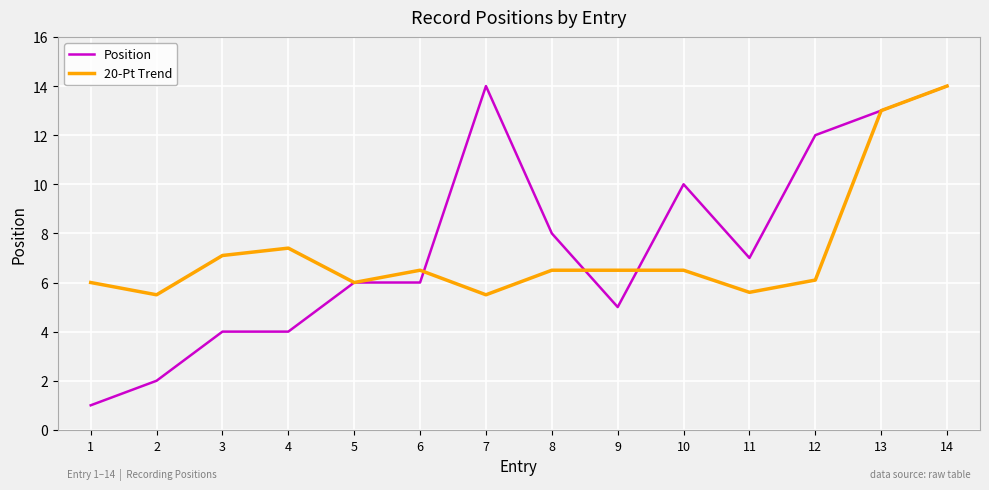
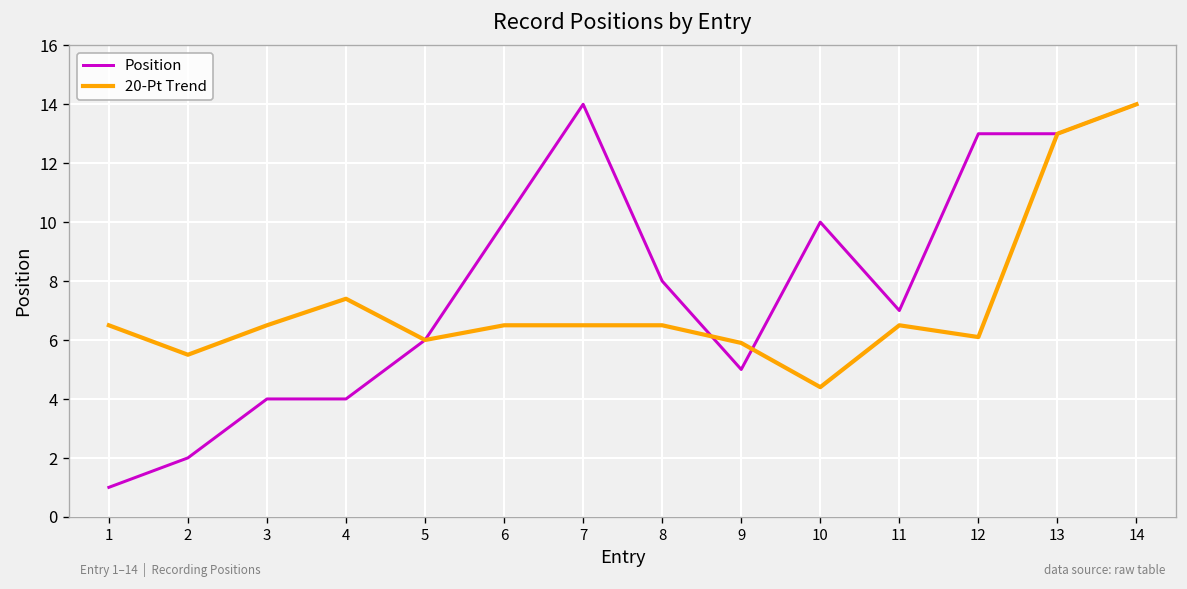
  {
    "Position": {
      "1": 1,
      "2": 2,
      "3": 4,
      "4": 4,
-     "6": 6,
+     "6": 10,
      "7": 14,
      "8": 8,
      "9": 5,
      "10": 10,
      "11": 7,
-     "12": 12
+     "12": 13
    },
    "20-Pt Trend": {
-     "1": 6.0,
+     "1": 6.5,
      "2": 5.5,
-     "3": 7.1,
+     "3": 6.5,
      "4": 7.4,
      "6": 6.5,
-     "7": 5.5,
+     "7": 6.5,
      "8": 6.5,
-     "9": 6.5,
-     "10": 6.5,
-     "11": 5.6,
+     "9": 5.9,
+     "10": 4.4,
+     "11": 6.5,
      "12": 6.1
    }
  }
